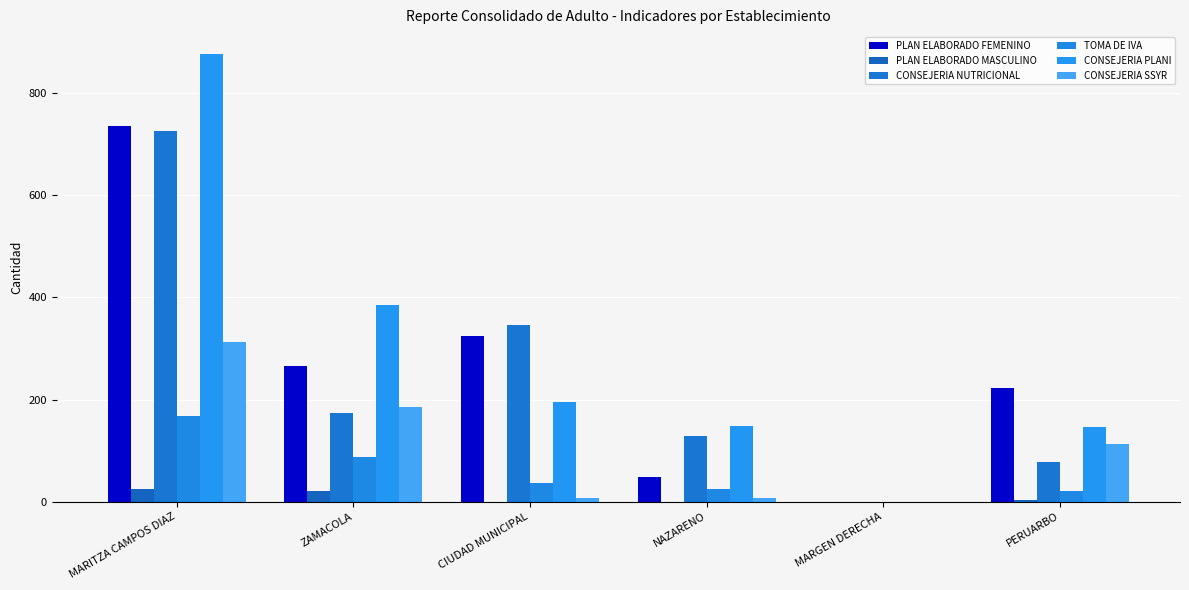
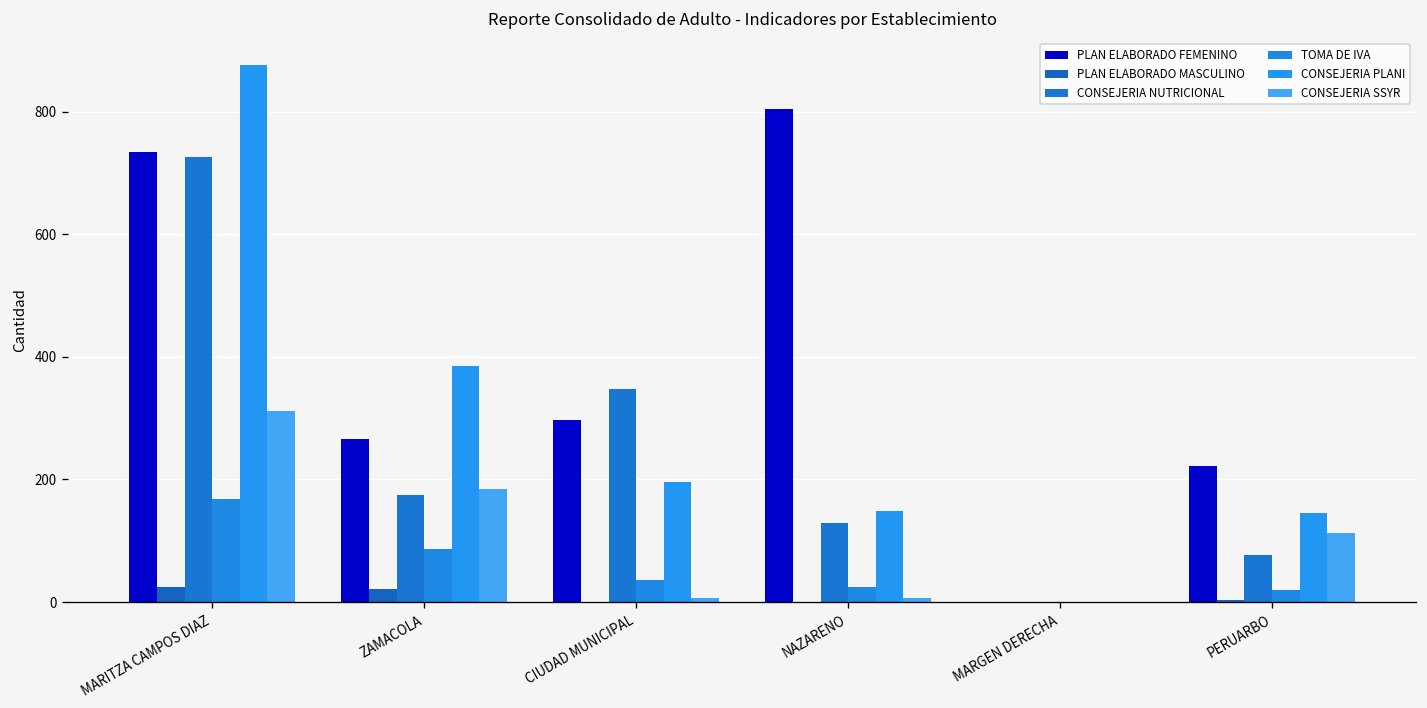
  {
    "PLAN ELABORADO FEMENINO": {
      "MARITZA CAMPOS DIAZ": 740,
      "ZAMACOLA": 270,
-     "CIUDAD MUNICIPAL": 330,
-     "NAZARENO": 50,
+     "CIUDAD MUNICIPAL": 300,
+     "NAZARENO": 800,
      "MARGEN DERECHA": 0,
      "PERUARBO": 220
    }
  }
